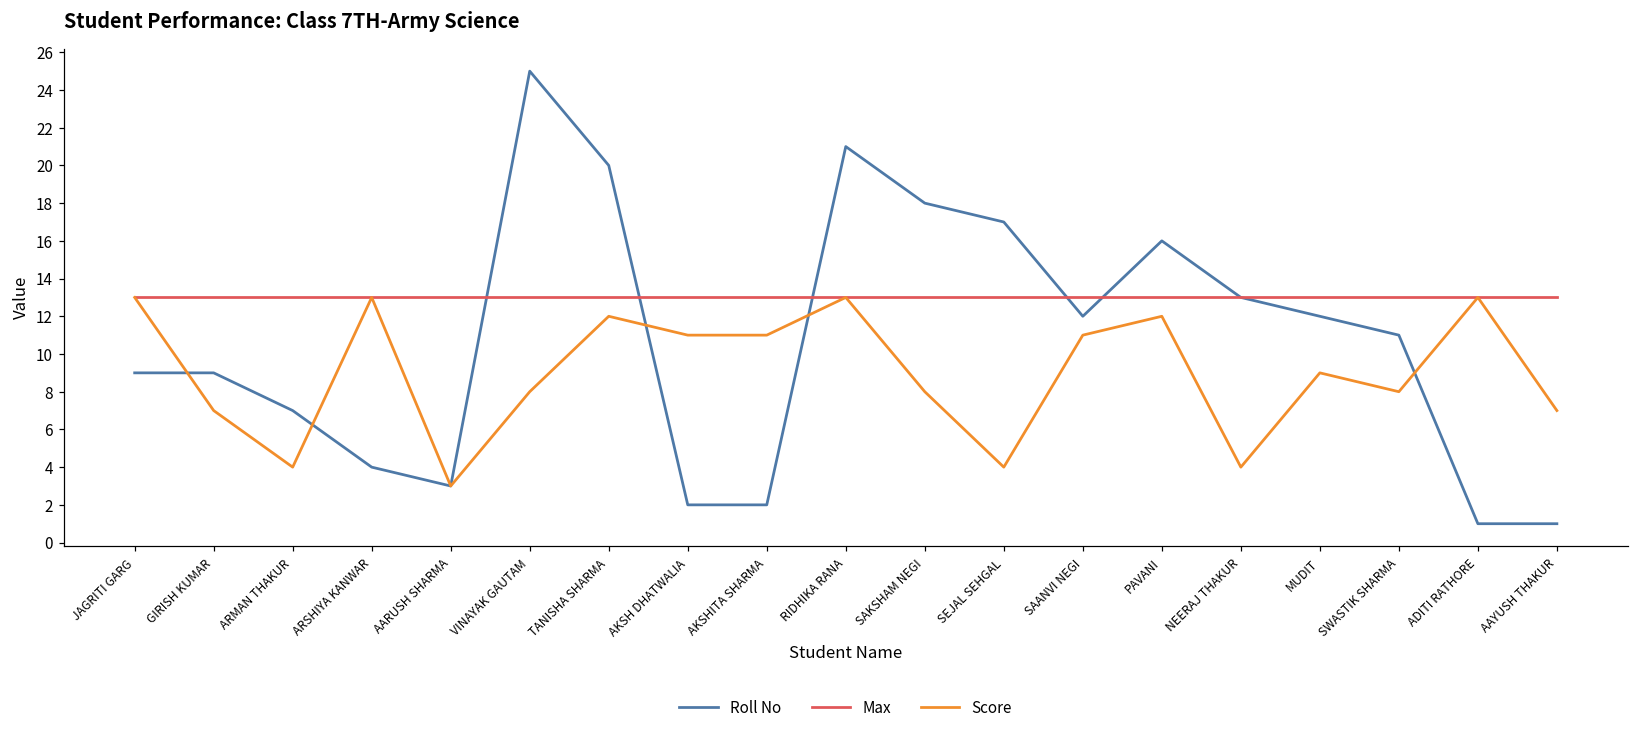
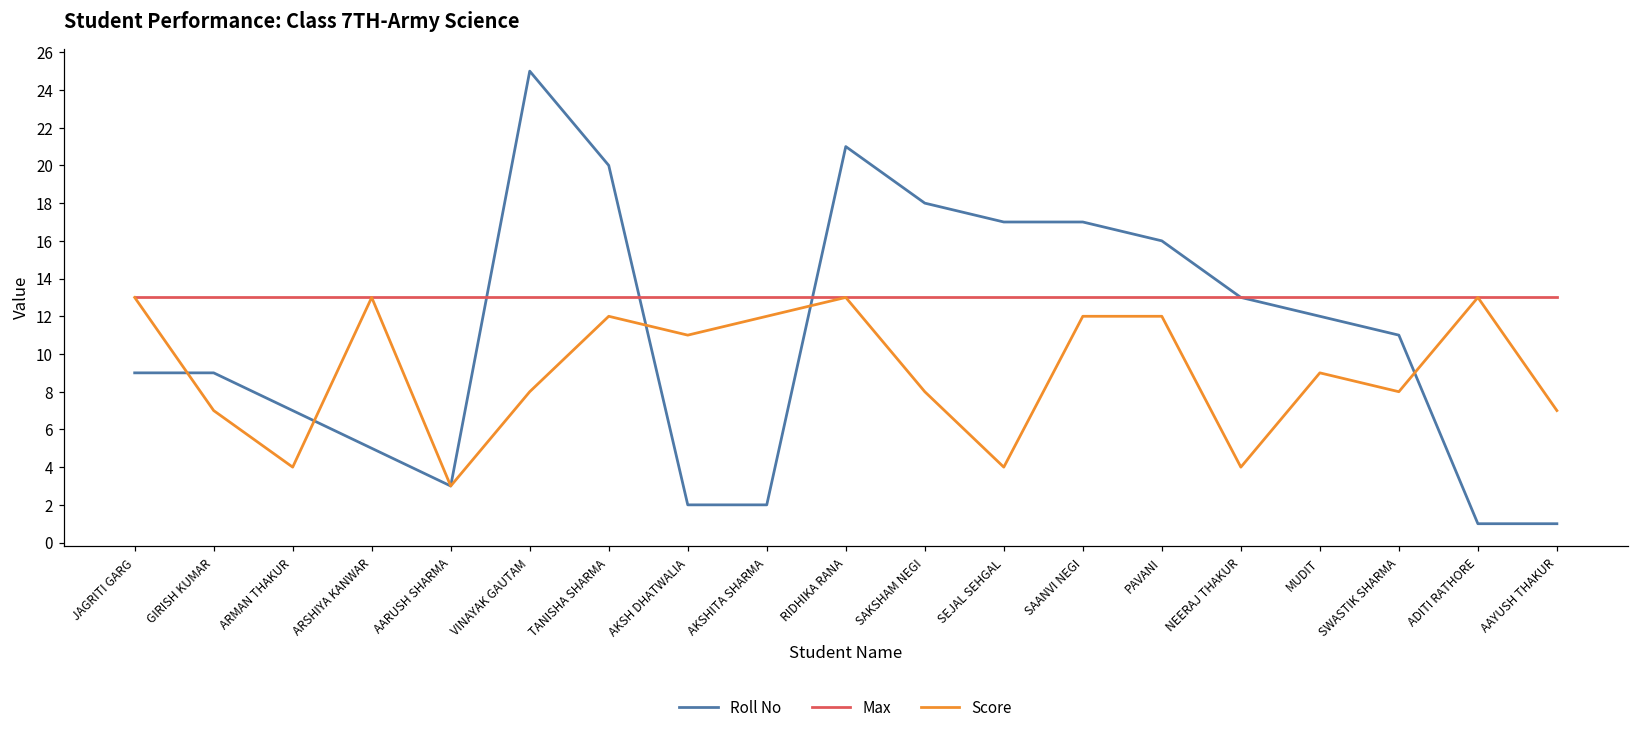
  {
    "Roll No": {
      "JAGRITI GARG": 9,
      "GIRISH KUMAR": 9,
      "ARMAN THAKUR": 7,
-     "ARSHIYA KANWAR": 4,
+     "ARSHIYA KANWAR": 5,
      "VINAYAK GAUTAM": 25,
      "TANISHA SHARMA": 20,
      "AKSH DHATWALIA": 2,
      "AKSHITA SHARMA": 2,
      "RIDHIKA RANA": 21,
      "SAKSHAM NEGI": 18,
      "SEJAL SEHGAL": 17,
-     "SAANVI NEGI": 12,
+     "SAANVI NEGI": 17,
      "PAVANI": 16,
      "MUDIT": 12,
      "SWASTIK SHARMA": 11,
      "ADITI RATHORE": 1,
      "AAYUSH THAKUR": 1
    },
    "Max": {
      "GIRISH KUMAR": 13,
      "ARMAN THAKUR": 13,
      "AARUSH SHARMA": 13,
      "VINAYAK GAUTAM": 13,
      "TANISHA SHARMA": 13,
      "AKSH DHATWALIA": 13,
      "AKSHITA SHARMA": 13,
      "SAKSHAM NEGI": 13,
      "SEJAL SEHGAL": 13,
      "SAANVI NEGI": 13,
      "PAVANI": 13,
      "MUDIT": 13,
      "SWASTIK SHARMA": 13,
      "AAYUSH THAKUR": 13
    },
    "Score": {
      "GIRISH KUMAR": 7,
      "ARMAN THAKUR": 4,
      "VINAYAK GAUTAM": 8,
      "TANISHA SHARMA": 12,
      "AKSH DHATWALIA": 11,
-     "AKSHITA SHARMA": 11,
+     "AKSHITA SHARMA": 12,
      "SAKSHAM NEGI": 8,
      "SEJAL SEHGAL": 4,
-     "SAANVI NEGI": 11,
+     "SAANVI NEGI": 12,
      "PAVANI": 12,
      "NEERAJ THAKUR": 4,
      "MUDIT": 9,
      "SWASTIK SHARMA": 8,
      "AAYUSH THAKUR": 7
    }
  }
